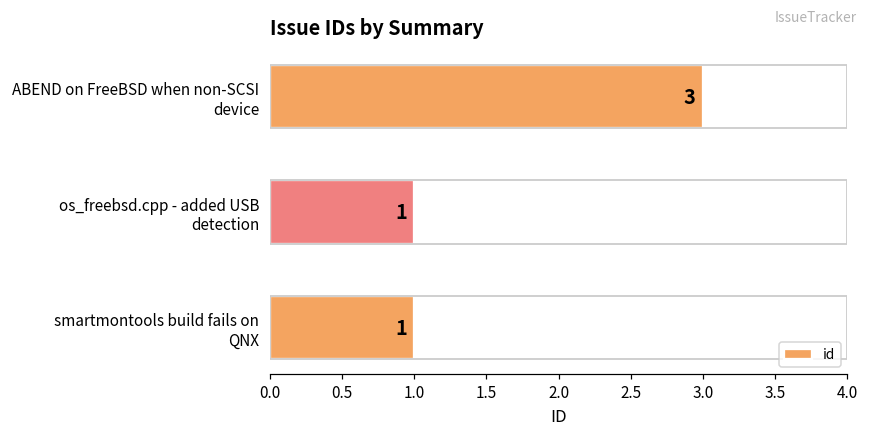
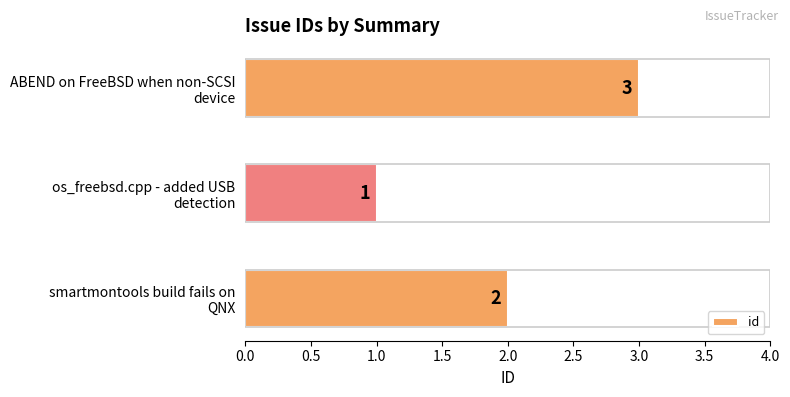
  {
    "ABEND on FreeBSD when non-SCSI device": 3,
    "os_freebsd.cpp - added USB detection": 1,
-   "smartmontools build fails on QNX": 1
+   "smartmontools build fails on QNX": 2
  }
